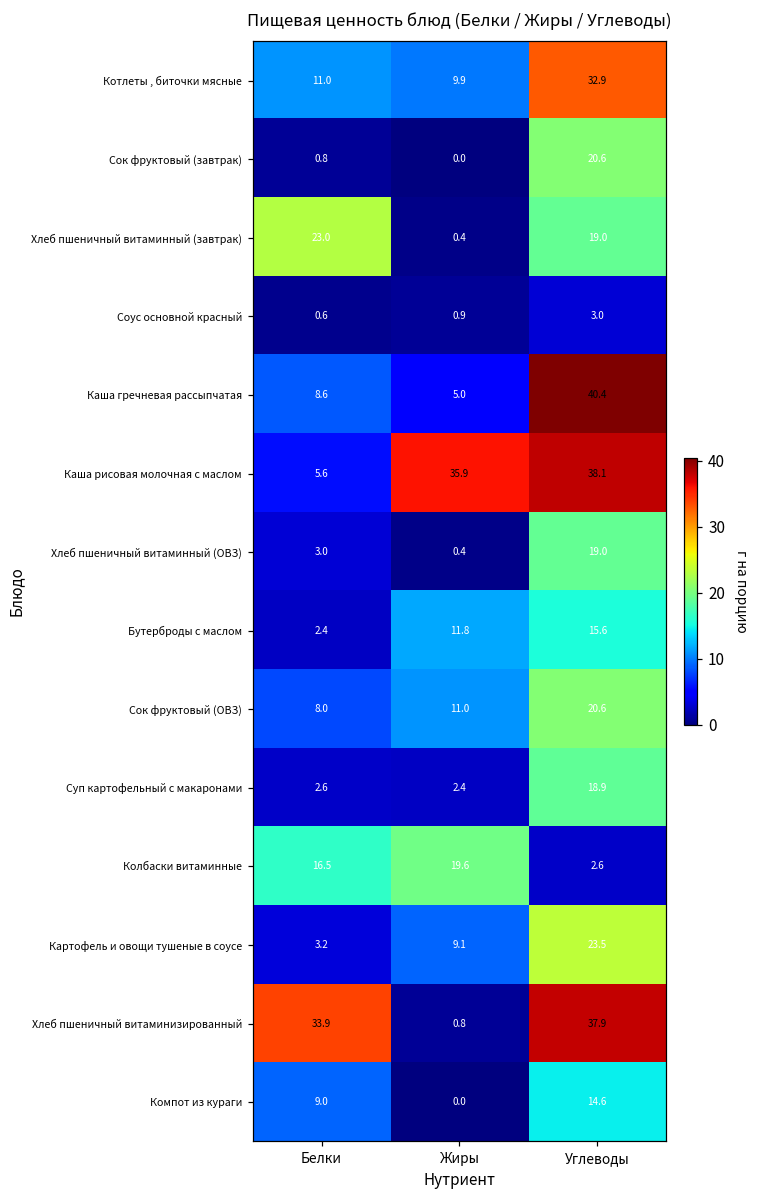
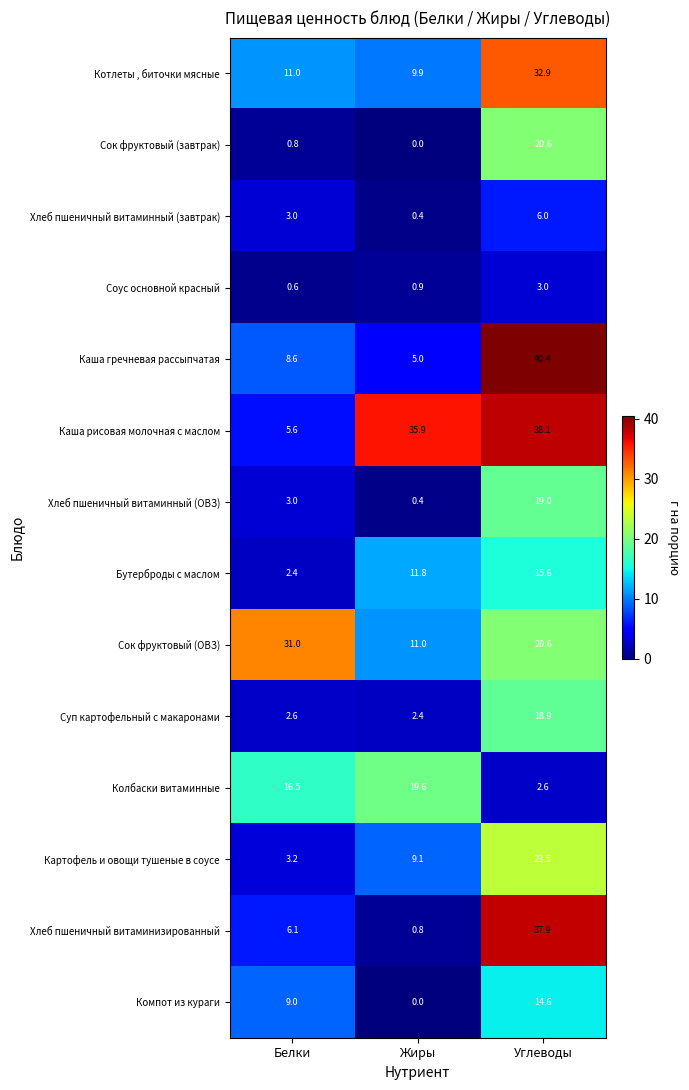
  {
    "Котлеты , биточки мясные": {
      "Белки": 11.0,
      "Жиры": 9.9,
      "Углеводы": 32.9
    },
    "Сок фруктовый (завтрак)": {
      "Белки": 0.8,
      "Жиры": 0.0,
      "Углеводы": 20.6
    },
    "Хлеб пшеничный витаминный (завтрак)": {
-     "Белки": 23.0,
+     "Белки": 3.0,
      "Жиры": 0.4,
-     "Углеводы": 19.0
+     "Углеводы": 6.0
    },
    "Соус основной красный": {
      "Белки": 0.6,
      "Жиры": 0.9,
      "Углеводы": 3.0
    },
    "Каша гречневая рассыпчатая": {
      "Белки": 8.6,
      "Жиры": 5.0,
      "Углеводы": 40.4
    },
    "Каша рисовая молочная с маслом": {
      "Белки": 5.6,
      "Жиры": 35.9,
      "Углеводы": 38.1
    },
    "Хлеб пшеничный витаминный (ОВЗ)": {
      "Белки": 3.0,
      "Жиры": 0.4,
      "Углеводы": 19.0
    },
    "Бутерброды с маслом": {
      "Белки": 2.4,
      "Жиры": 11.8,
      "Углеводы": 15.6
    },
    "Сок фруктовый (ОВЗ)": {
-     "Белки": 8.0,
+     "Белки": 31.0,
      "Жиры": 11.0,
      "Углеводы": 20.6
    },
    "Суп картофельный с макаронами": {
      "Белки": 2.6,
      "Жиры": 2.4,
      "Углеводы": 18.9
    },
    "Колбаски витаминные": {
      "Белки": 16.5,
      "Жиры": 19.6,
      "Углеводы": 2.6
    },
    "Картофель и овощи тушеные в соусе": {
      "Белки": 3.2,
      "Жиры": 9.1,
      "Углеводы": 23.5
    },
    "Хлеб пшеничный витаминизированный": {
-     "Белки": 33.9,
+     "Белки": 6.1,
      "Жиры": 0.8,
      "Углеводы": 37.9
    },
    "Компот из кураги": {
      "Белки": 9.0,
      "Жиры": 0.0,
      "Углеводы": 14.6
    }
  }
